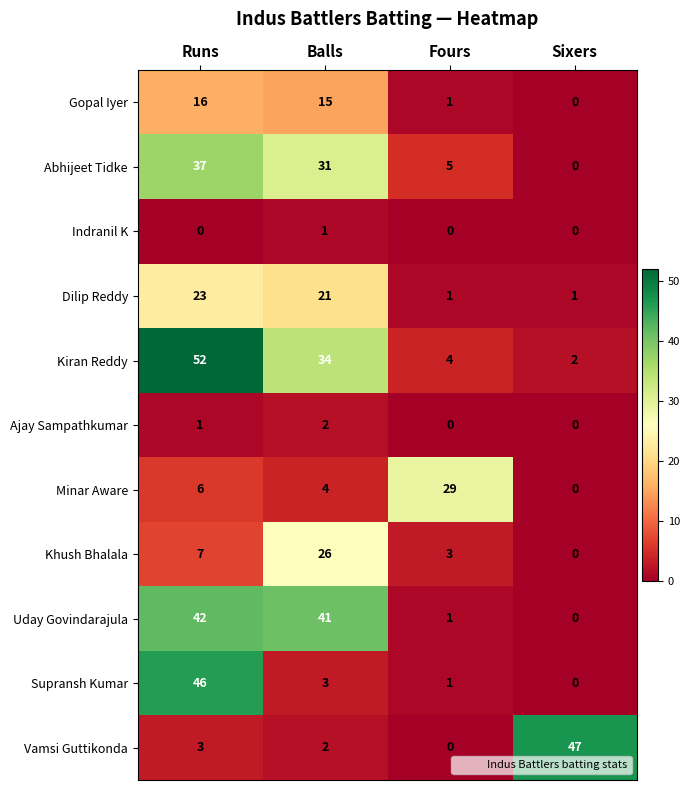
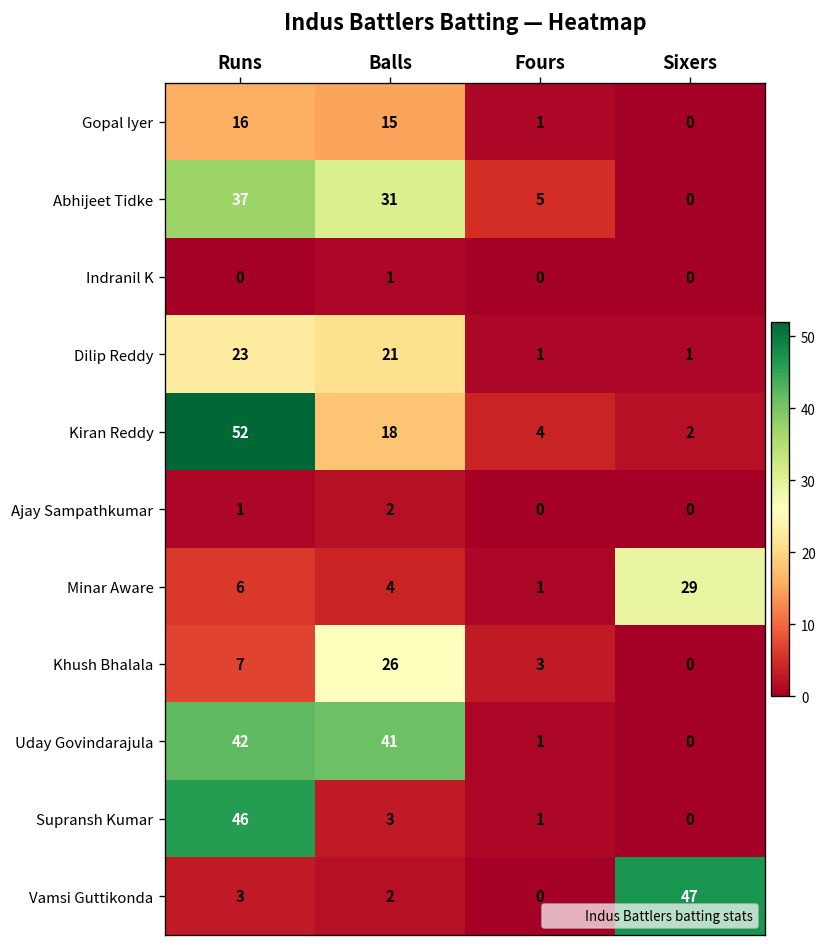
  {
    "Gopal Iyer": {
      "Runs": 16,
      "Balls": 15,
      "Fours": 1,
      "Sixers": 0
    },
    "Abhijeet Tidke": {
      "Runs": 37,
      "Balls": 31,
      "Fours": 5,
      "Sixers": 0
    },
    "Indranil K": {
      "Runs": 0,
      "Balls": 1,
      "Fours": 0,
      "Sixers": 0
    },
    "Dilip Reddy": {
      "Runs": 23,
      "Balls": 21,
      "Fours": 1,
      "Sixers": 1
    },
    "Kiran Reddy": {
      "Runs": 52,
-     "Balls": 34,
+     "Balls": 18,
      "Fours": 4,
      "Sixers": 2
    },
    "Ajay Sampathkumar": {
      "Runs": 1,
      "Balls": 2,
      "Fours": 0,
      "Sixers": 0
    },
    "Minar Aware": {
      "Runs": 6,
      "Balls": 4,
-     "Fours": 29,
-     "Sixers": 0
+     "Fours": 1,
+     "Sixers": 29
    },
    "Khush Bhalala": {
      "Runs": 7,
      "Balls": 26,
      "Fours": 3,
      "Sixers": 0
    },
    "Uday Govindarajula": {
      "Runs": 42,
      "Balls": 41,
      "Fours": 1,
      "Sixers": 0
    },
    "Supransh Kumar": {
      "Runs": 46,
      "Balls": 3,
      "Fours": 1,
      "Sixers": 0
    },
    "Vamsi Guttikonda": {
      "Runs": 3,
      "Balls": 2,
      "Fours": 0,
      "Sixers": 47
    }
  }
